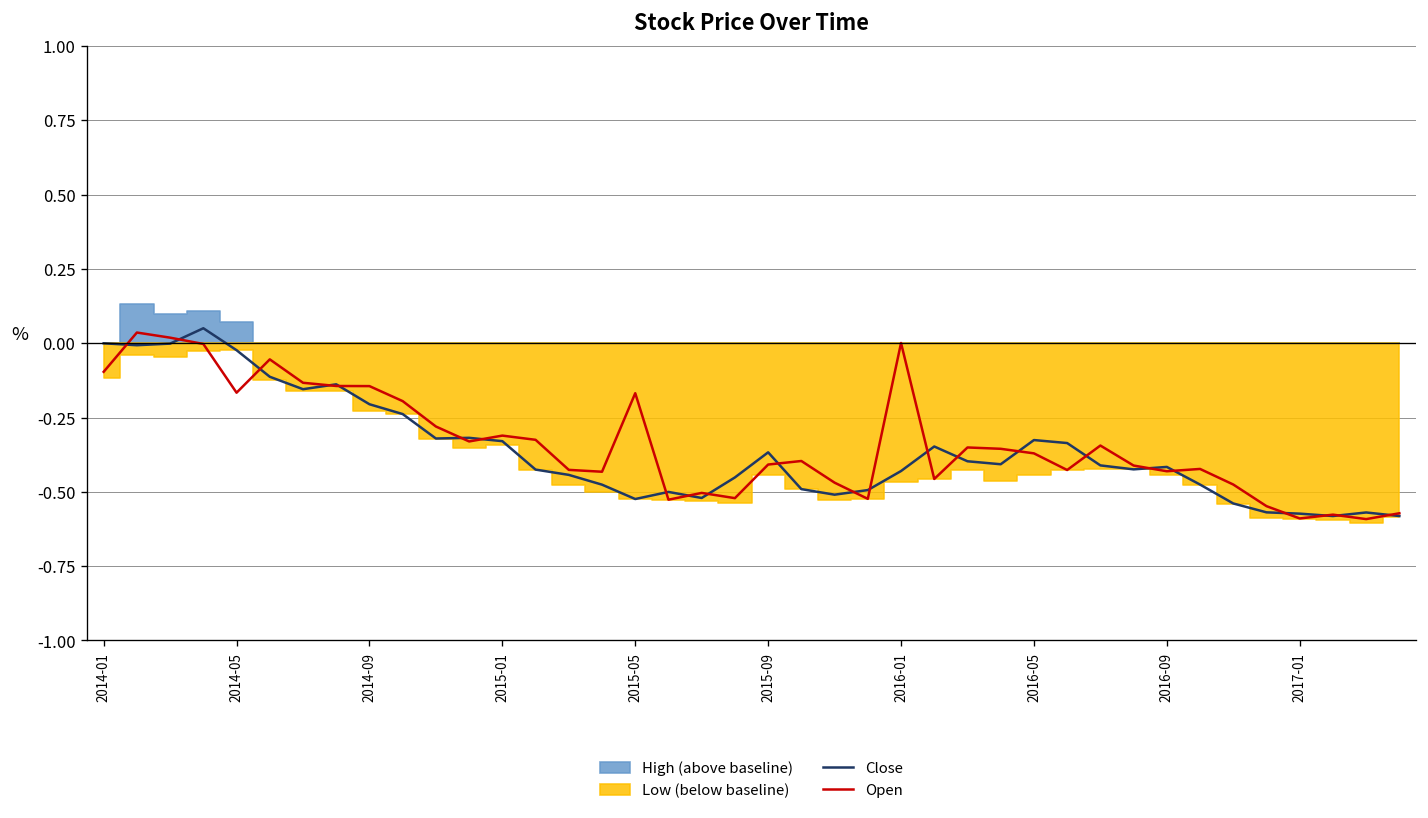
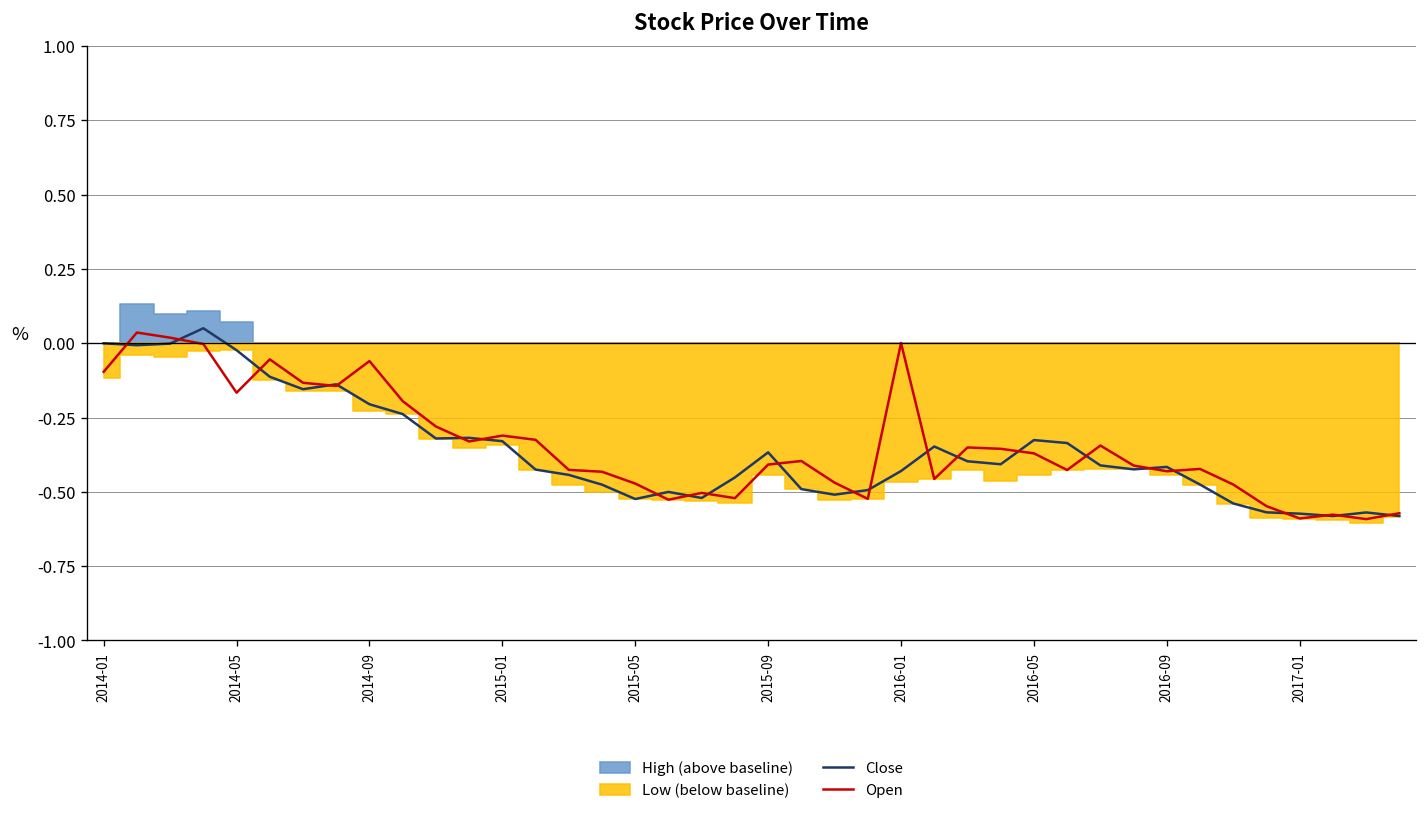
  {
    "Close": {
      "2014-05": -0.02,
      "2014-09": -0.21,
      "2015-01": -0.33,
      "2015-05": -0.52,
      "2015-09": -0.37,
      "2016-01": -0.43,
      "2016-05": -0.33,
      "2016-09": -0.42,
      "2017-01": -0.57
    },
    "Open": {
      "2014-01": -0.10,
      "2014-05": -0.17,
-     "2014-09": -0.14,
+     "2014-09": -0.06,
      "2015-01": -0.31,
-     "2015-05": -0.17,
+     "2015-05": -0.47,
      "2015-09": -0.41,
      "2016-01": 0.00,
      "2016-05": -0.37,
      "2016-09": -0.43,
      "2017-01": -0.59
    }
  }
